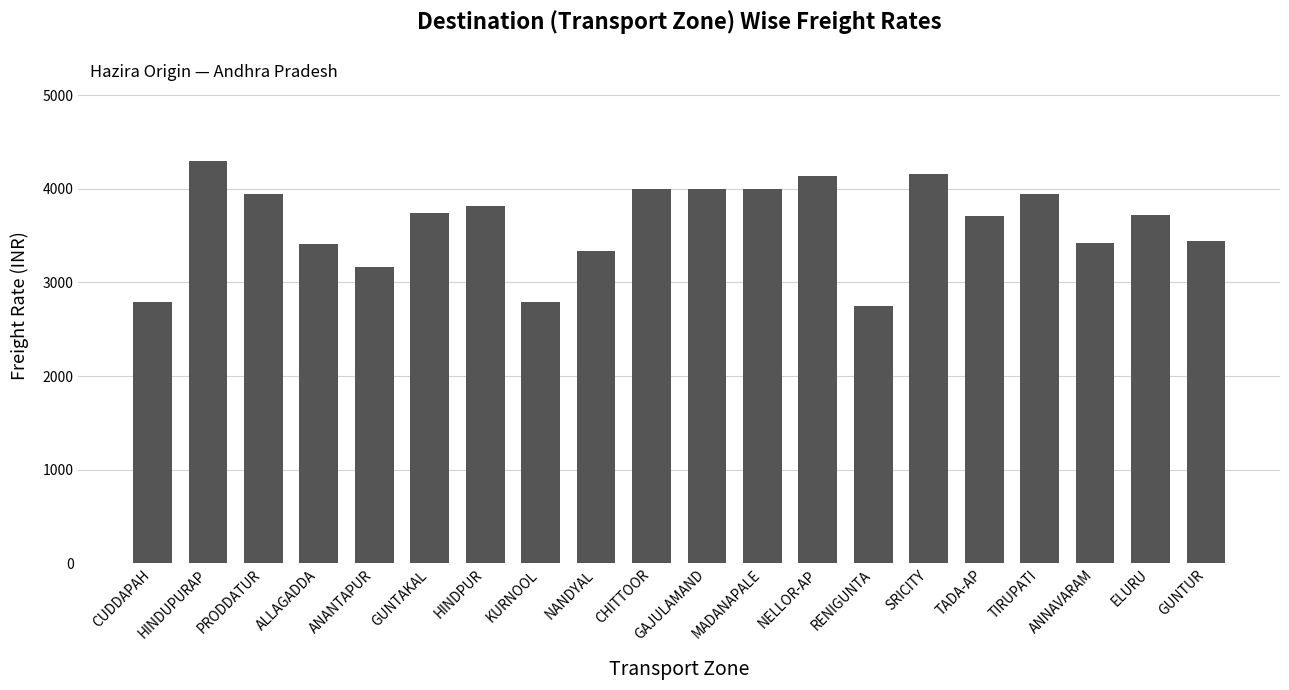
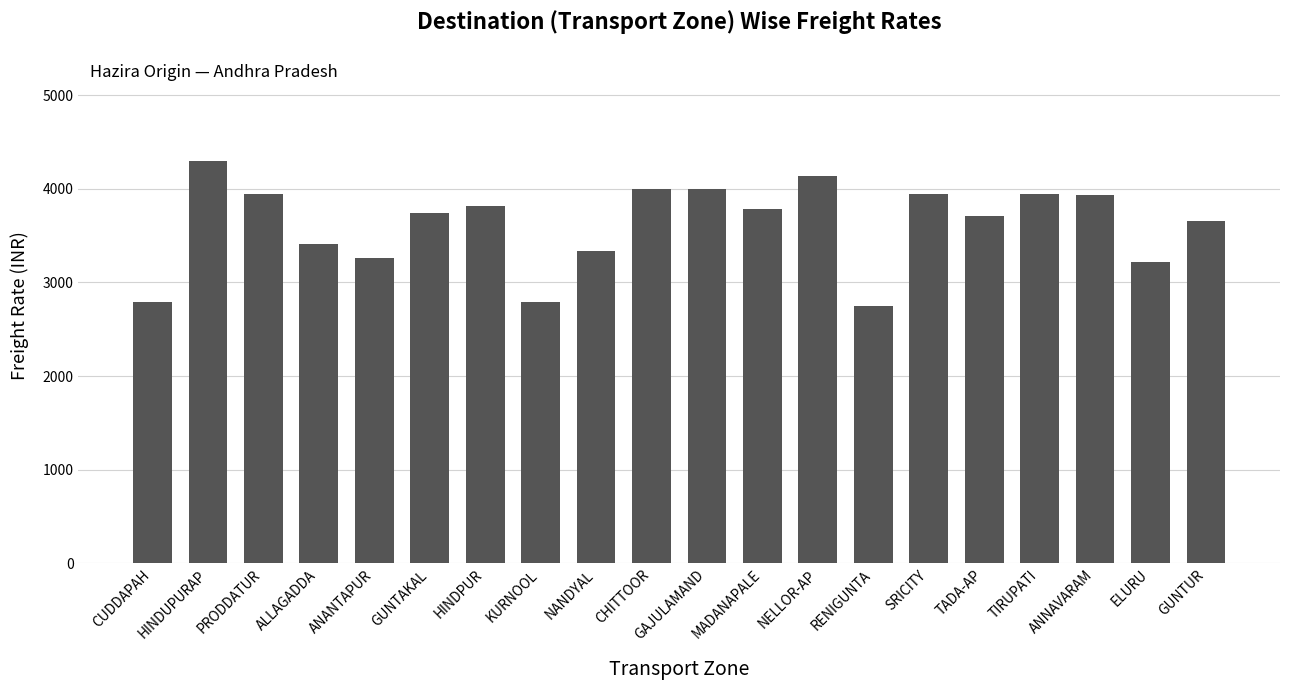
  {
    "CUDDAPAH": 2800,
    "HINDUPURAP": 4300,
    "PRODDATUR": 3900,
    "ALLAGADDA": 3400,
-   "ANANTAPUR": 3200,
+   "ANANTAPUR": 3300,
    "GUNTAKAL": 3700,
    "HINDPUR": 3800,
    "KURNOOL": 2800,
    "NANDYAL": 3300,
    "CHITTOOR": 4000,
    "GAJULAMAND": 4000,
-   "MADANAPALE": 4000,
+   "MADANAPALE": 3800,
    "NELLOR-AP": 4100,
    "RENIGUNTA": 2700,
-   "SRICITY": 4200,
+   "SRICITY": 3900,
    "TADA-AP": 3700,
    "TIRUPATI": 3900,
-   "ANNAVARAM": 3400,
-   "ELURU": 3700,
-   "GUNTUR": 3400
+   "ANNAVARAM": 3900,
+   "ELURU": 3200,
+   "GUNTUR": 3700
  }
